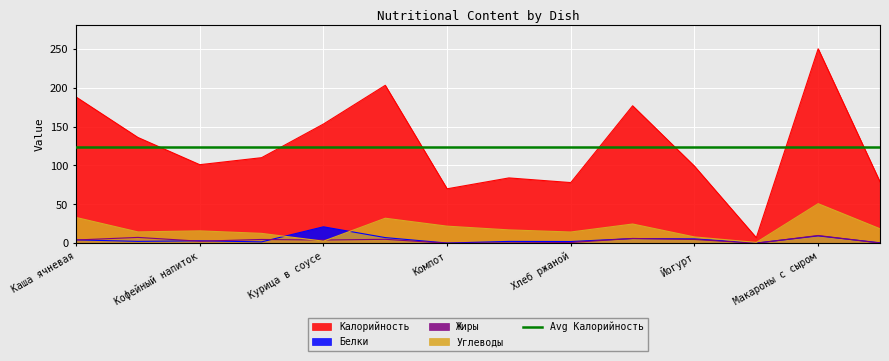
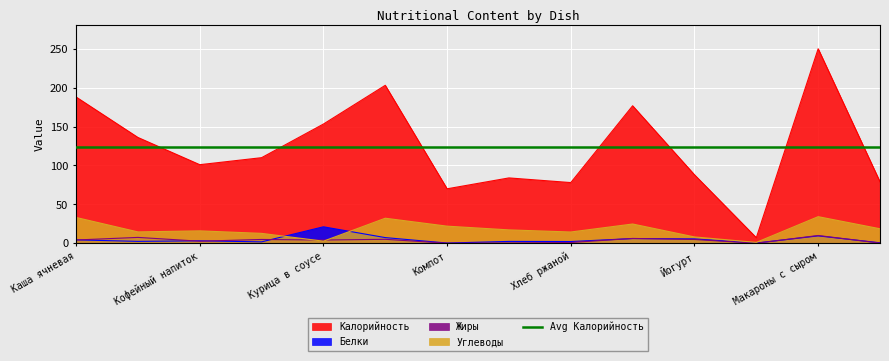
  {
    "Калорийность": {
      "Каша ячневая": 190,
      "Кофейный напиток": 100,
      "Курица в соусе": 150,
      "Компот": 70,
      "Хлеб ржаной": 80,
-     "Йогурт": 100,
+     "Йогурт": 90,
      "Макароны с сыром": 250
    },
    "Белки": {
      "Курица в соусе": 20
    },
    "Углеводы": {
      "Каша ячневая": 30,
      "Кофейный напиток": 20,
      "Компот": 20,
      "Хлеб ржаной": 10,
-     "Макароны с сыром": 50
+     "Макароны с сыром": 30
    }
  }
